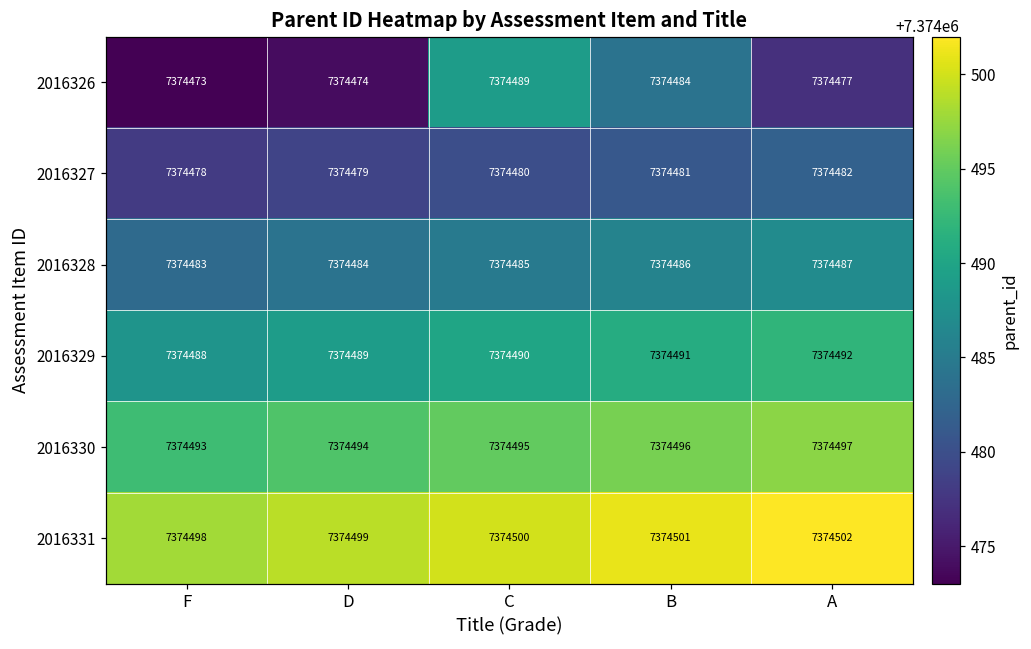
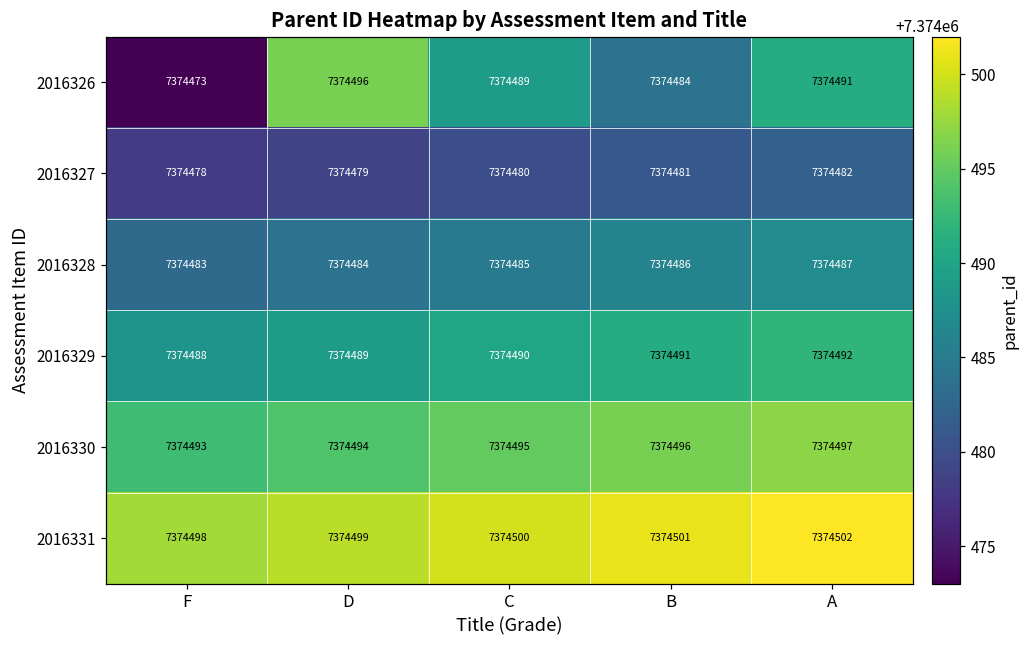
  {
    "2016326": {
      "F": 7374473,
-     "D": 7374474,
+     "D": 7374496,
      "C": 7374489,
      "B": 7374484,
-     "A": 7374477
+     "A": 7374491
    },
    "2016327": {
      "F": 7374478,
      "D": 7374479,
      "C": 7374480,
      "B": 7374481,
      "A": 7374482
    },
    "2016328": {
      "F": 7374483,
      "D": 7374484,
      "C": 7374485,
      "B": 7374486,
      "A": 7374487
    },
    "2016329": {
      "F": 7374488,
      "D": 7374489,
      "C": 7374490,
      "B": 7374491,
      "A": 7374492
    },
    "2016330": {
      "F": 7374493,
      "D": 7374494,
      "C": 7374495,
      "B": 7374496,
      "A": 7374497
    },
    "2016331": {
      "F": 7374498,
      "D": 7374499,
      "C": 7374500,
      "B": 7374501,
      "A": 7374502
    }
  }
